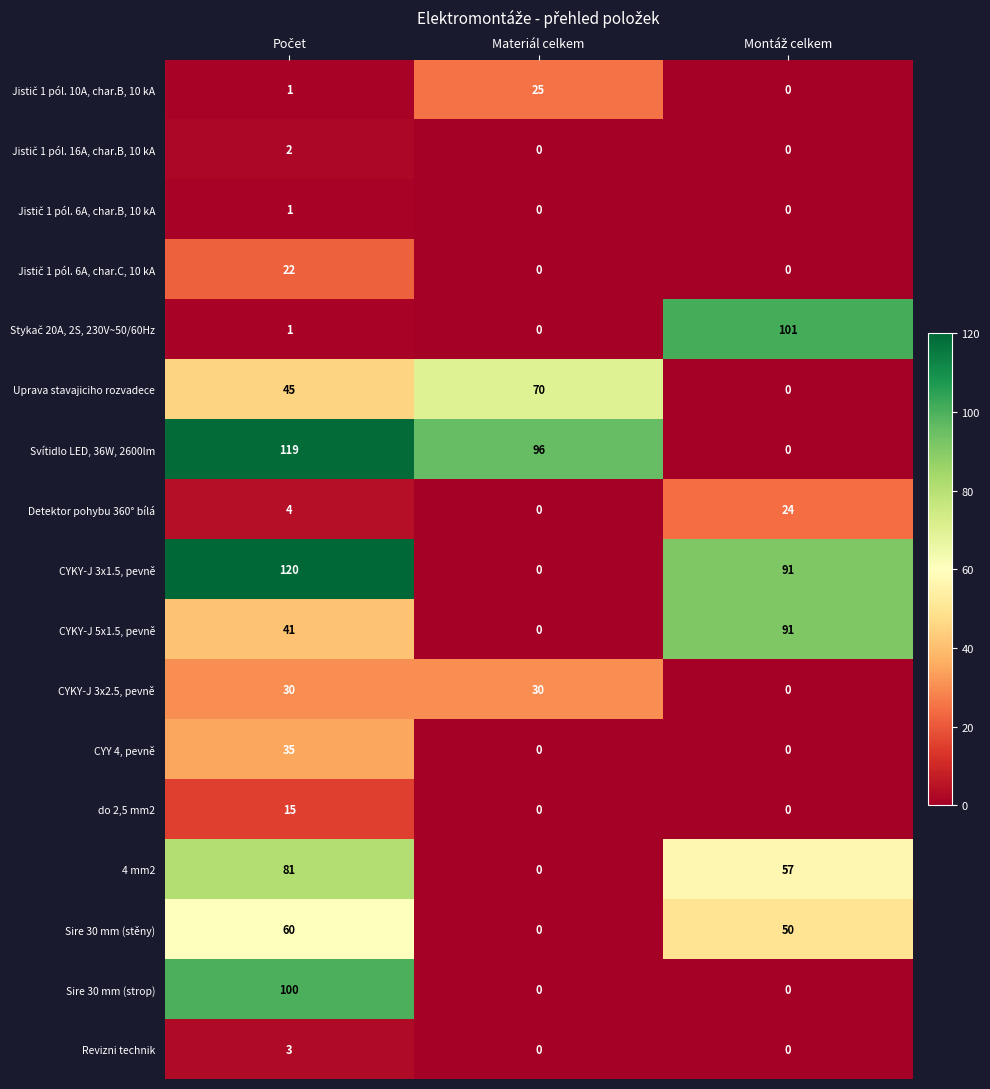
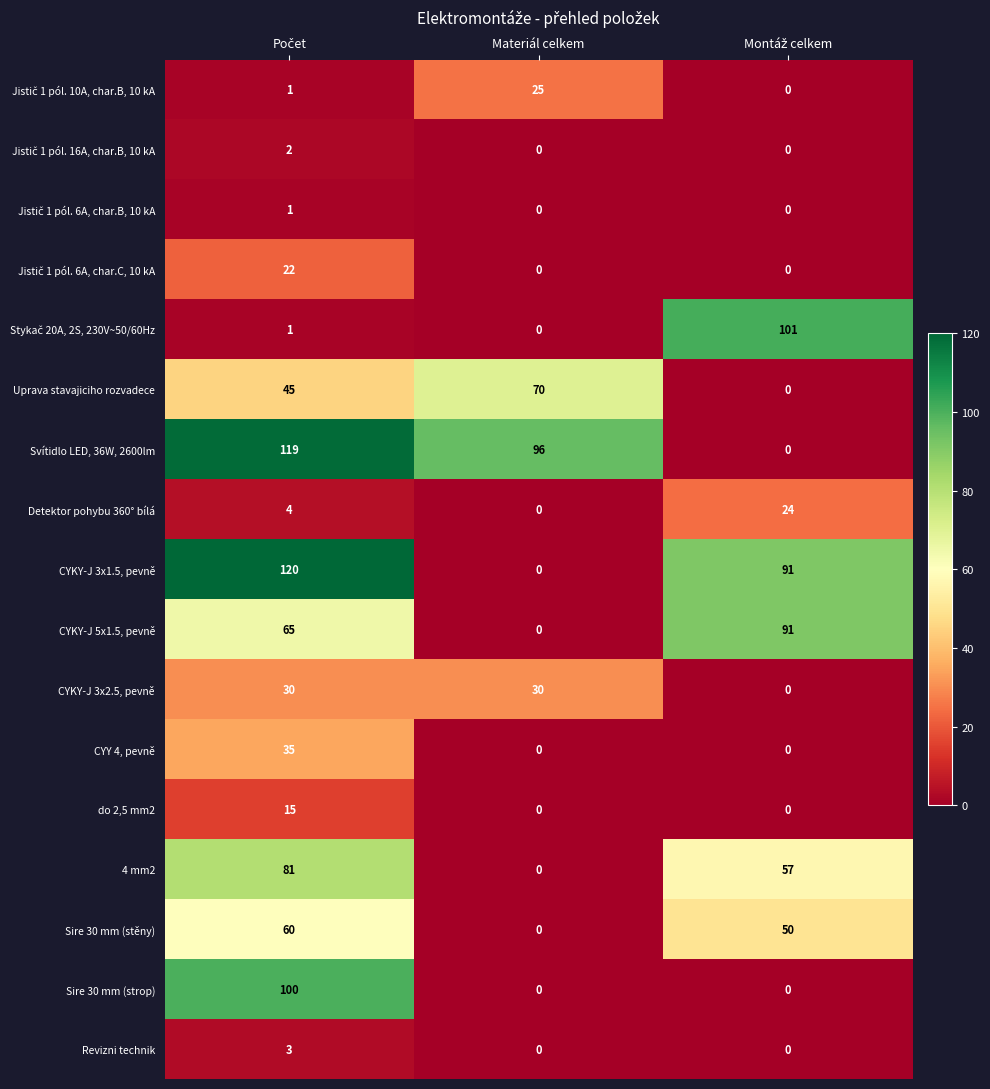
  {
    "Jistič 1 pól. 10A, char.B, 10 kA": {
      "Počet": 1,
      "Materiál celkem": 25,
      "Montáž celkem": 0
    },
    "Jistič 1 pól. 16A, char.B, 10 kA": {
      "Počet": 2,
      "Materiál celkem": 0,
      "Montáž celkem": 0
    },
    "Jistič 1 pól. 6A, char.B, 10 kA": {
      "Počet": 1,
      "Materiál celkem": 0,
      "Montáž celkem": 0
    },
    "Jistič 1 pól. 6A, char.C, 10 kA": {
      "Počet": 22,
      "Materiál celkem": 0,
      "Montáž celkem": 0
    },
    "Stykač 20A, 2S, 230V~50/60Hz": {
      "Počet": 1,
      "Materiál celkem": 0,
      "Montáž celkem": 101
    },
    "Uprava stavajiciho rozvadece": {
      "Počet": 45,
      "Materiál celkem": 70,
      "Montáž celkem": 0
    },
    "Svítidlo LED, 36W, 2600lm": {
      "Počet": 119,
      "Materiál celkem": 96,
      "Montáž celkem": 0
    },
    "Detektor pohybu 360° bílá": {
      "Počet": 4,
      "Materiál celkem": 0,
      "Montáž celkem": 24
    },
    "CYKY-J 3x1.5, pevně": {
      "Počet": 120,
      "Materiál celkem": 0,
      "Montáž celkem": 91
    },
    "CYKY-J 5x1.5, pevně": {
-     "Počet": 41,
+     "Počet": 65,
      "Materiál celkem": 0,
      "Montáž celkem": 91
    },
    "CYKY-J 3x2.5, pevně": {
      "Počet": 30,
      "Materiál celkem": 30,
      "Montáž celkem": 0
    },
    "CYY 4, pevně": {
      "Počet": 35,
      "Materiál celkem": 0,
      "Montáž celkem": 0
    },
    "do 2,5 mm2": {
      "Počet": 15,
      "Materiál celkem": 0,
      "Montáž celkem": 0
    },
    "4 mm2": {
      "Počet": 81,
      "Materiál celkem": 0,
      "Montáž celkem": 57
    },
    "Sire 30 mm (stěny)": {
      "Počet": 60,
      "Materiál celkem": 0,
      "Montáž celkem": 50
    },
    "Sire 30 mm (strop)": {
      "Počet": 100,
      "Materiál celkem": 0,
      "Montáž celkem": 0
    },
    "Revizni technik": {
      "Počet": 3,
      "Materiál celkem": 0,
      "Montáž celkem": 0
    }
  }
